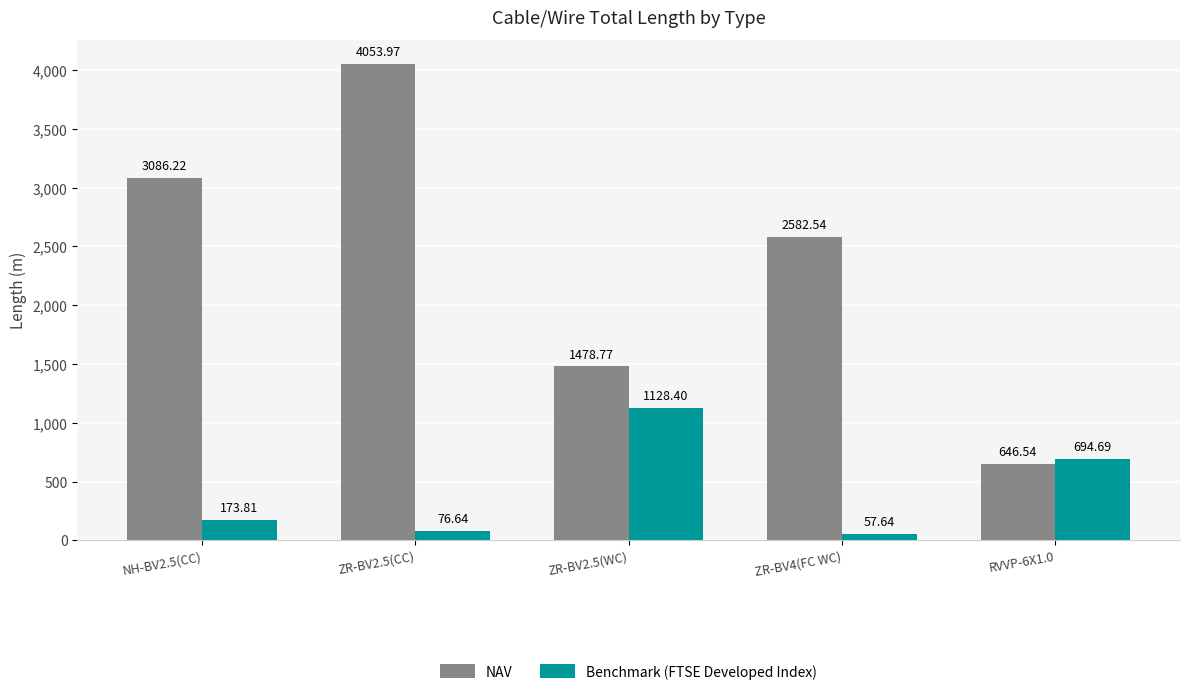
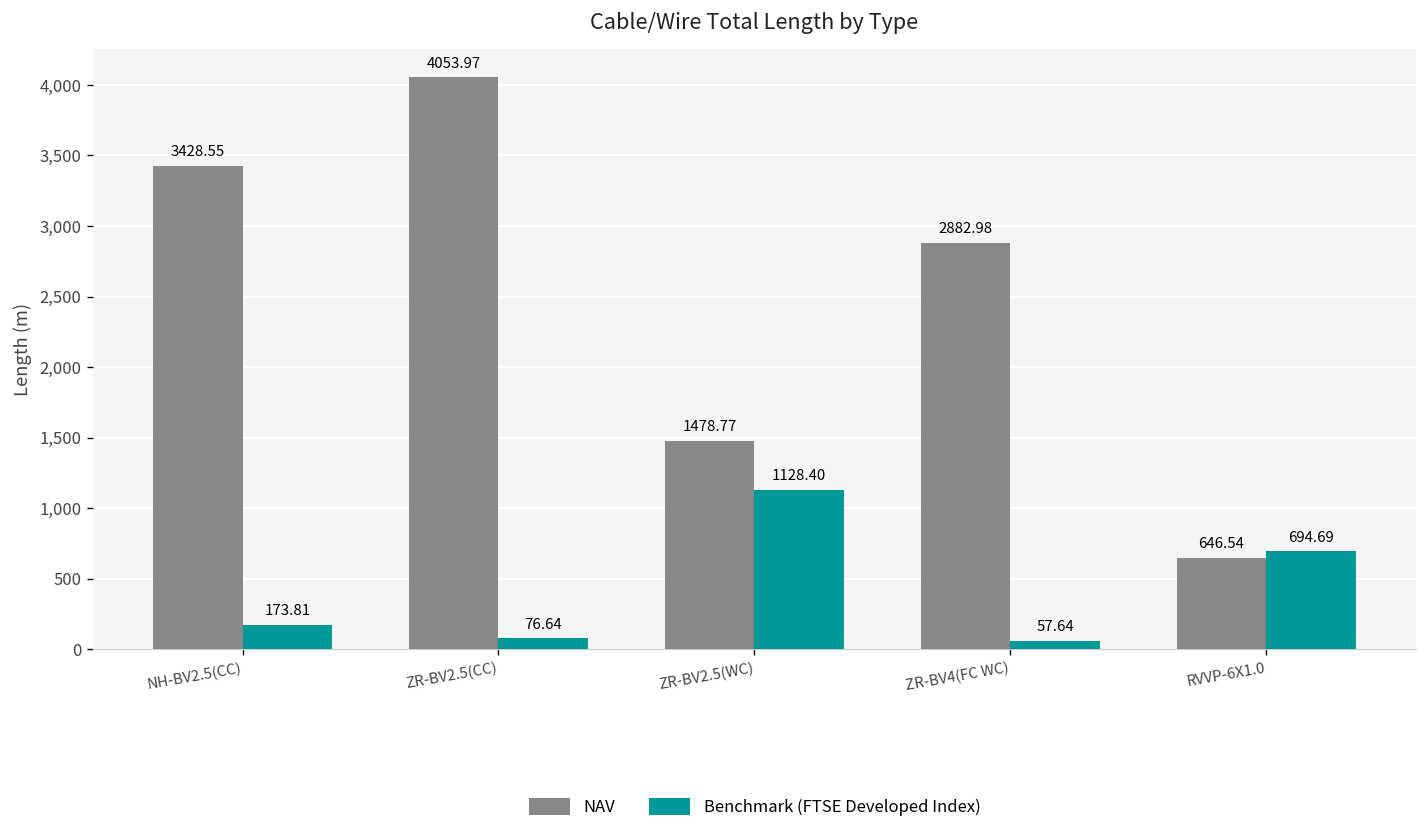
  {
    "NAV": {
-     "NH-BV2.5(CC)": 3086.22,
+     "NH-BV2.5(CC)": 3428.55,
      "ZR-BV2.5(CC)": 4053.97,
      "ZR-BV2.5(WC)": 1478.77,
-     "ZR-BV4(FC WC)": 2582.54,
+     "ZR-BV4(FC WC)": 2882.98,
      "RVVP-6X1.0": 646.54
    },
    "Benchmark (FTSE Developed Index)": {
      "NH-BV2.5(CC)": 173.81,
      "ZR-BV2.5(CC)": 76.64,
      "ZR-BV2.5(WC)": 1128.40,
      "ZR-BV4(FC WC)": 57.64,
      "RVVP-6X1.0": 694.69
    }
  }
